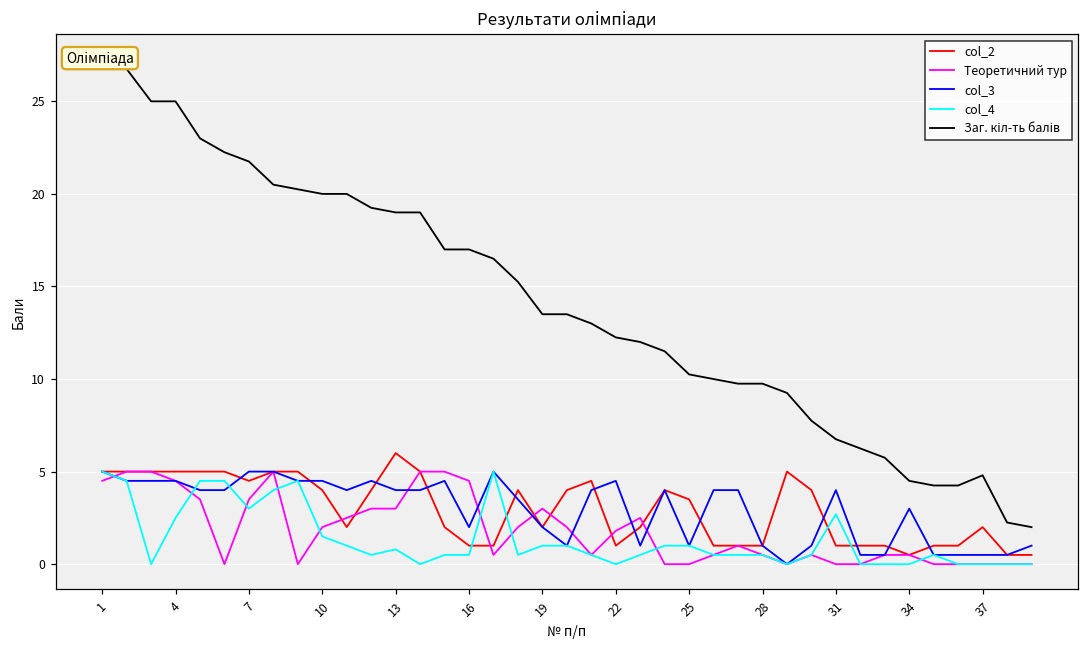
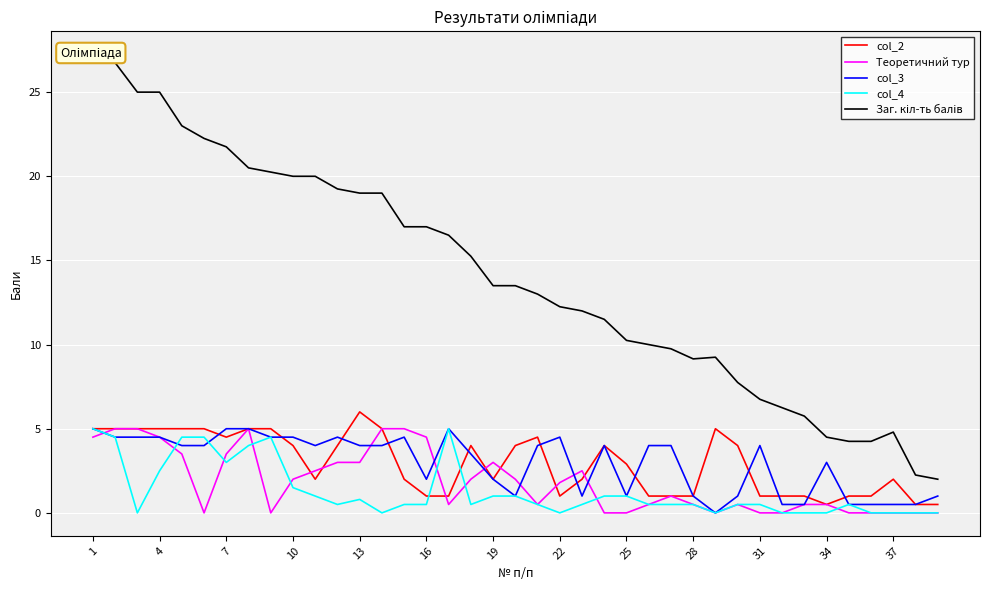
  {
    "col_2": {
      "4": 5.0,
      "7": 4.5,
      "10": 4.0,
      "13": 6.0,
      "16": 1.0,
      "22": 1.0,
-     "25": 3.5,
+     "25": 2.9,
      "31": 1.0,
      "37": 2.0
    },
    "Теоретичний тур": {
      "1": 4.5,
      "7": 3.5,
      "10": 2.0,
      "13": 3.0,
      "16": 4.5,
      "19": 3.0,
      "22": 1.8,
      "25": 0.0,
      "31": 0.0
    },
    "col_3": {
      "7": 5.0,
      "10": 4.5,
      "13": 4.0,
      "16": 2.0,
      "22": 4.5,
      "31": 4.0,
      "34": 3.0,
      "37": 0.5
    },
    "col_4": {
      "4": 2.5,
      "7": 3.0,
      "10": 1.5,
      "13": 0.8,
      "16": 0.5,
      "19": 1.0,
      "22": 0.0,
-     "31": 2.7,
+     "31": 0.5,
      "34": 0.0
    },
    "Заг. кіл-ть балів": {
      "4": 25.0,
      "7": 21.8,
      "10": 20.0,
      "13": 19.0,
      "16": 17.0,
      "19": 13.5,
      "22": 12.3,
      "25": 10.3,
-     "28": 9.8,
+     "28": 9.2,
      "31": 6.8,
      "34": 4.5,
      "37": 4.8
    }
  }
